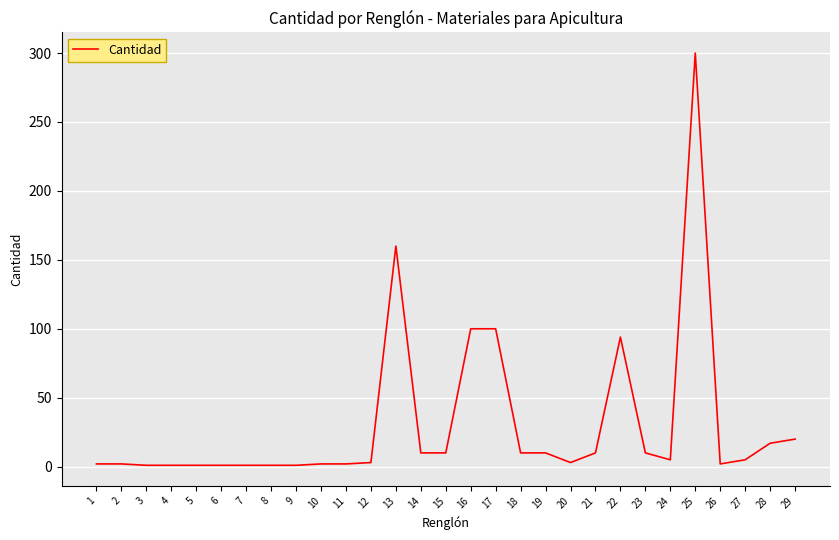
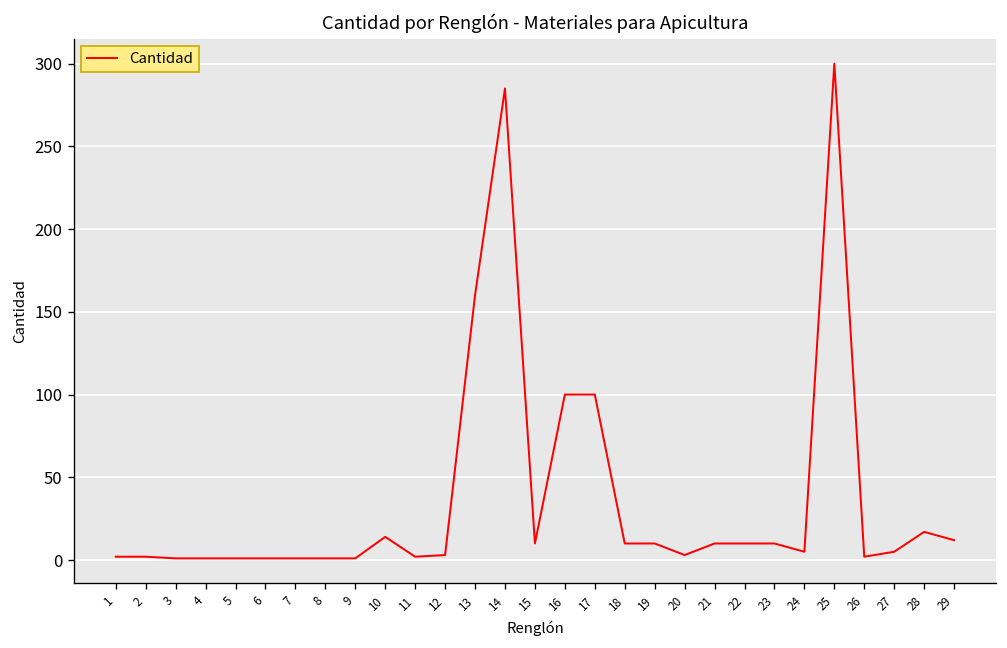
  {
    "1": 2,
    "2": 2,
    "3": 1,
    "4": 1,
    "5": 1,
    "6": 1,
    "7": 1,
    "8": 1,
    "9": 1,
-   "10": 2,
+   "10": 14,
    "11": 2,
    "12": 3,
    "13": 160,
-   "14": 10,
+   "14": 285,
    "15": 10,
    "16": 100,
    "17": 100,
    "18": 10,
    "19": 10,
    "20": 3,
    "21": 10,
-   "22": 94,
+   "22": 10,
    "23": 10,
    "24": 5,
    "25": 300,
    "26": 2,
    "27": 5,
    "28": 17,
-   "29": 20
+   "29": 12
  }
